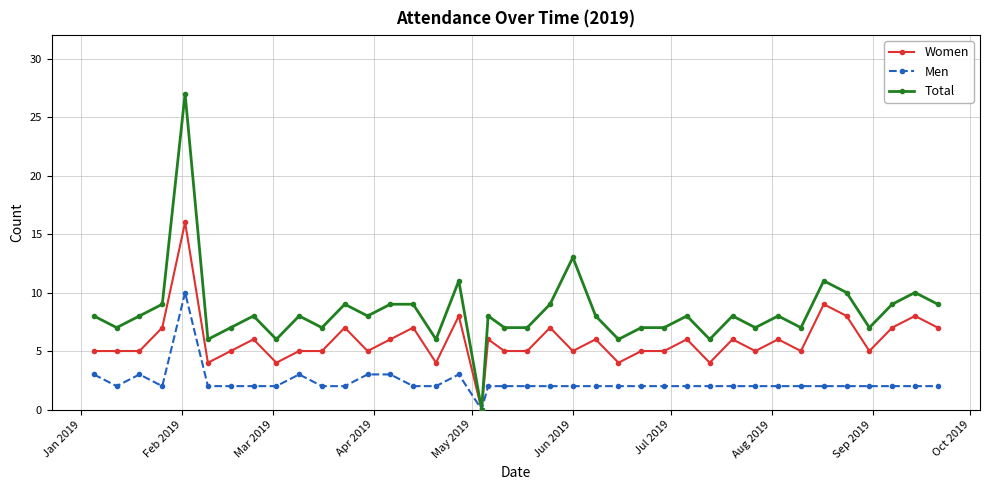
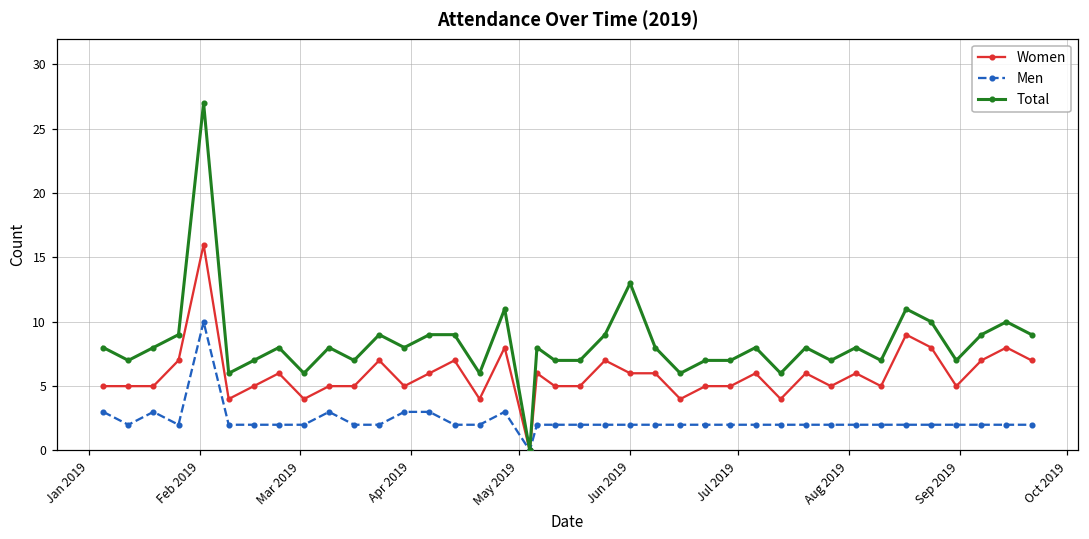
  {
    "Women": {
-     "Jun 2019": 5
+     "Jun 2019": 6
    },
    "Men": {
      "Jun 2019": 2
    },
    "Total": {
      "Jun 2019": 13
    }
  }
